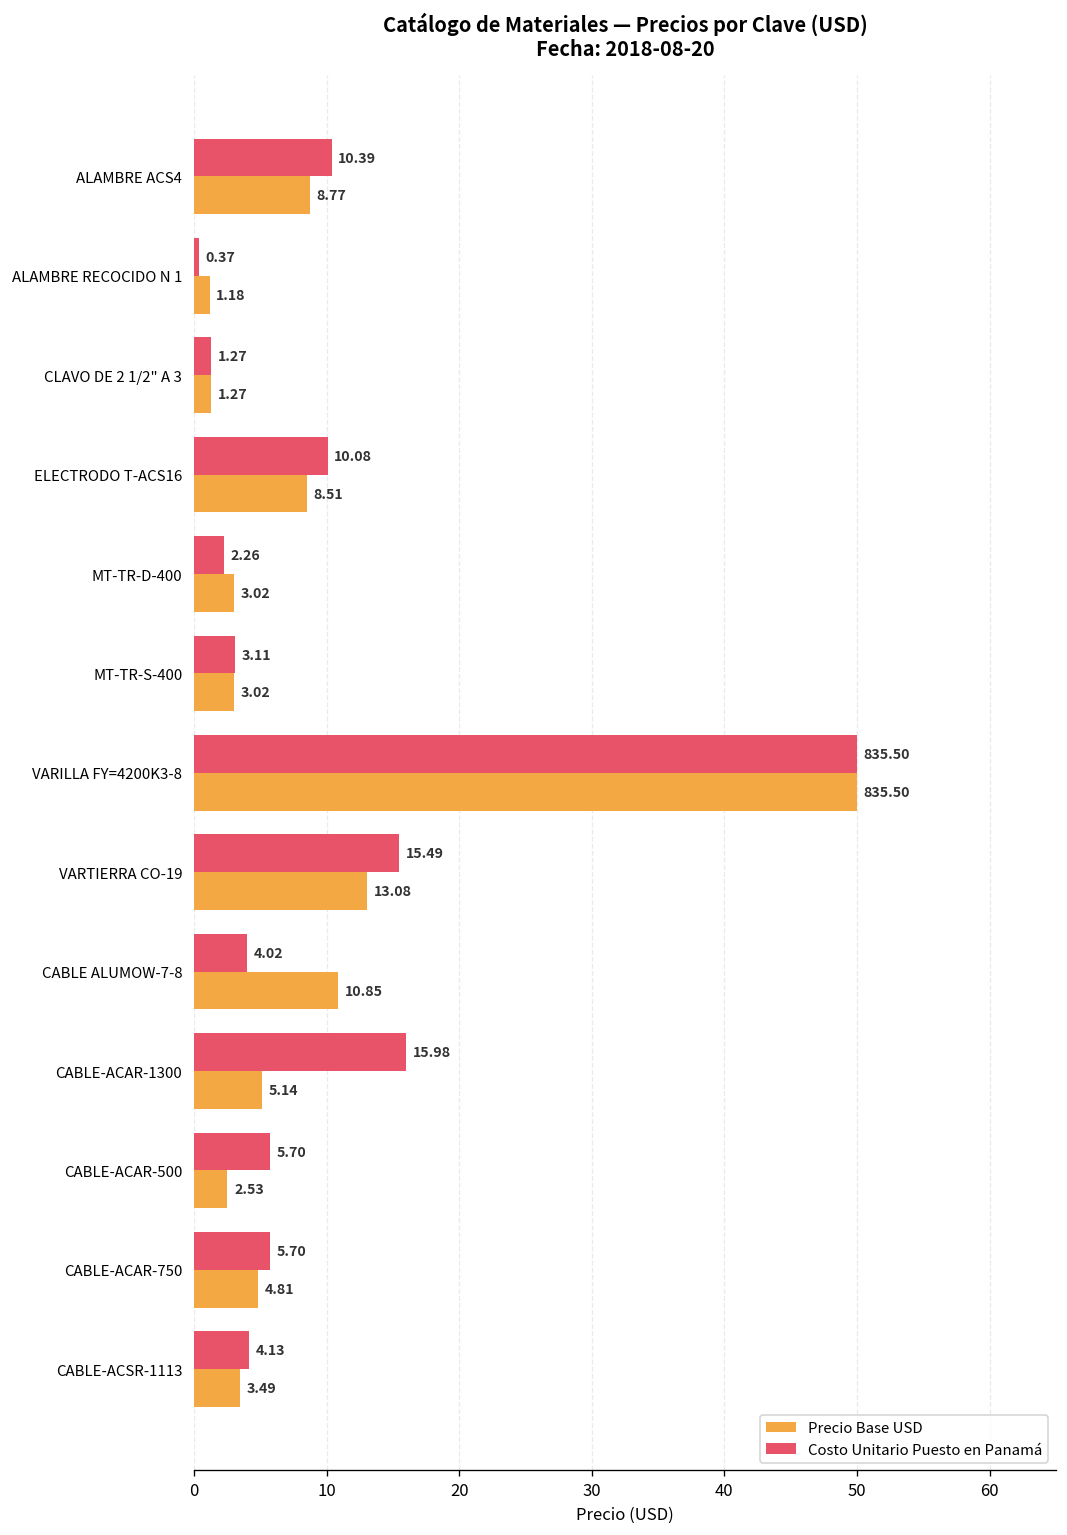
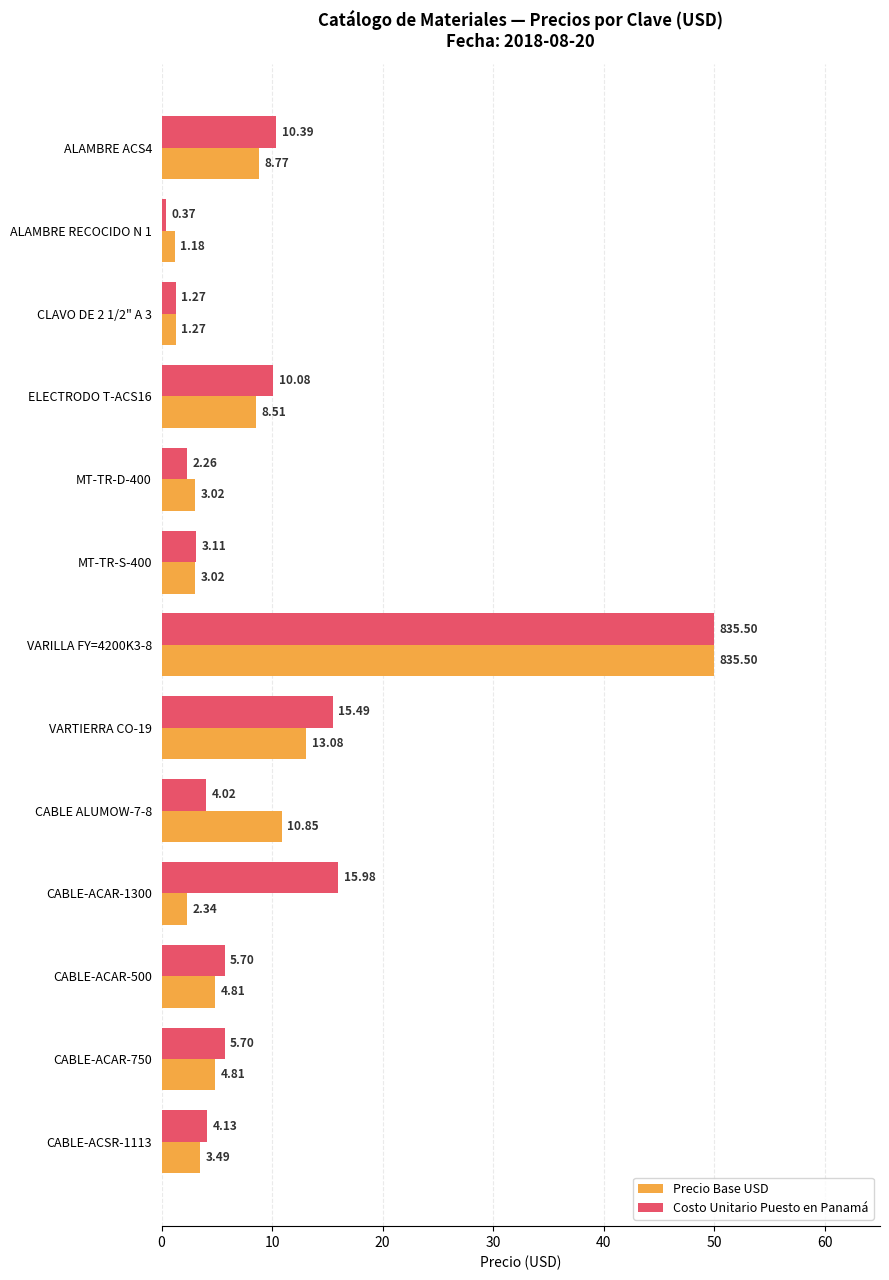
  {
    "Precio Base USD": {
      "ALAMBRE ACS4": 8.77,
      "ALAMBRE RECOCIDO N 1": 1.18,
      "CLAVO DE 2 1/2\" A 3": 1.27,
      "ELECTRODO T-ACS16": 8.51,
      "MT-TR-D-400": 3.02,
      "MT-TR-S-400": 3.02,
      "VARTIERRA CO-19": 13.08,
      "CABLE ALUMOW-7-8": 10.85,
-     "CABLE-ACAR-1300": 5.14,
-     "CABLE-ACAR-500": 2.53,
+     "CABLE-ACAR-1300": 2.34,
+     "CABLE-ACAR-500": 4.81,
      "CABLE-ACAR-750": 4.81,
      "CABLE-ACSR-1113": 3.49
    },
    "Costo Unitario Puesto en Panamá": {
      "ALAMBRE ACS4": 10.39,
      "ALAMBRE RECOCIDO N 1": 0.37,
      "CLAVO DE 2 1/2\" A 3": 1.27,
      "ELECTRODO T-ACS16": 10.08,
      "MT-TR-D-400": 2.26,
      "MT-TR-S-400": 3.11,
      "VARTIERRA CO-19": 15.49,
      "CABLE ALUMOW-7-8": 4.02,
      "CABLE-ACAR-1300": 15.98,
      "CABLE-ACAR-500": 5.70,
      "CABLE-ACAR-750": 5.70,
      "CABLE-ACSR-1113": 4.13
    }
  }
